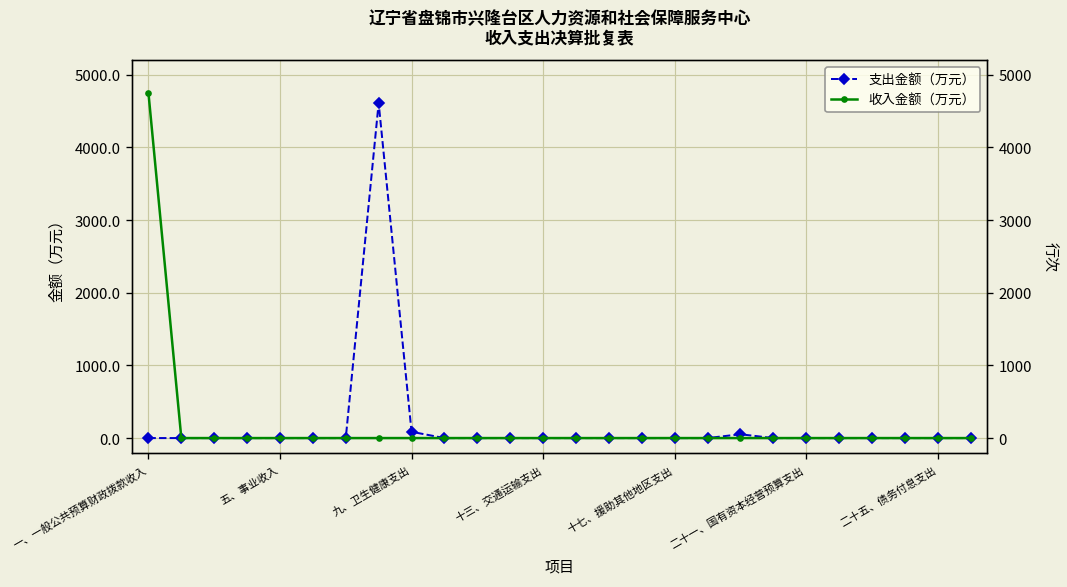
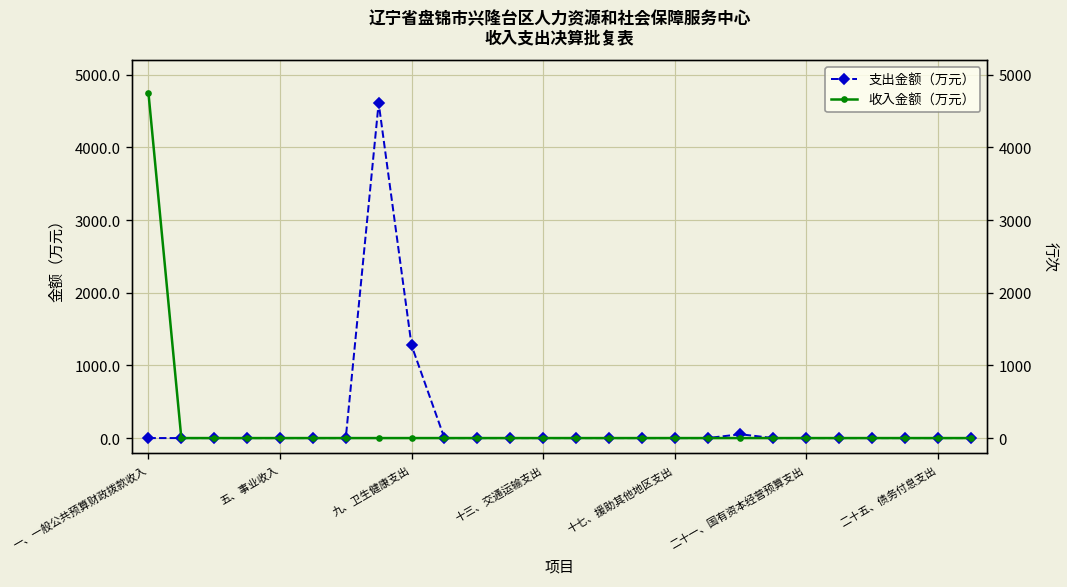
  {
    "支出金额（万元）": {
      "一、一般公共预算财政拨款收入": 0,
-     "九、卫生健康支出": 100
+     "九、卫生健康支出": 1300
    },
    "收入金额（万元）": {
      "一、一般公共预算财政拨款收入": 4800,
      "九、卫生健康支出": 0
    }
  }
